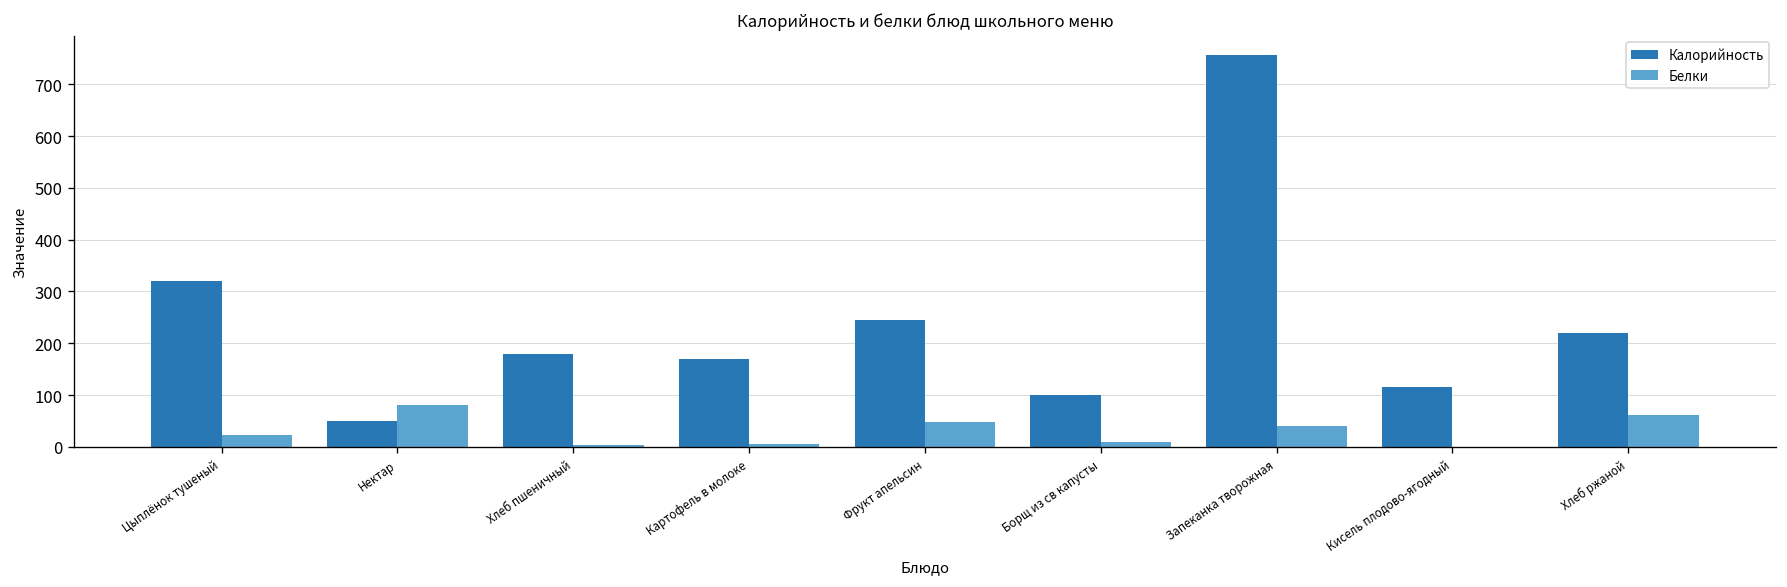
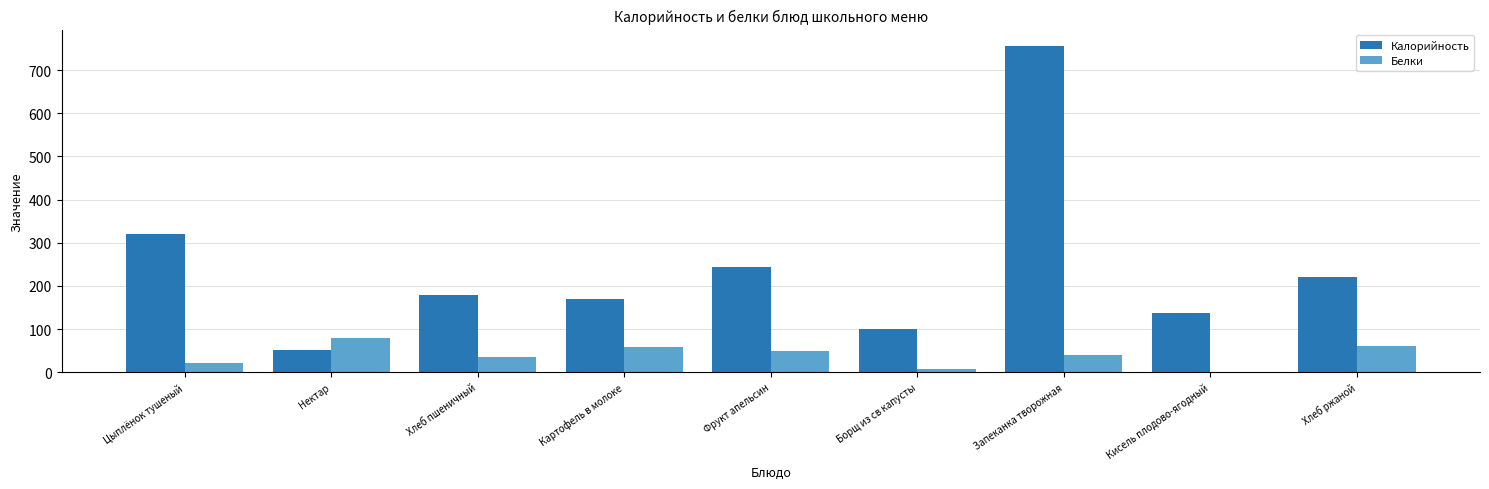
  {
    "Калорийность": {
      "Цыплёнок тушеный": 320,
      "Нектар": 50,
      "Хлеб пшеничный": 180,
      "Картофель в молоке": 170,
      "Фрукт апельсин": 240,
      "Борщ из св капусты": 100,
      "Запеканка творожная": 760,
-     "Кисель плодово-ягодный": 120,
+     "Кисель плодово-ягодный": 140,
      "Хлеб ржаной": 220
    },
    "Белки": {
      "Цыплёнок тушеный": 20,
      "Нектар": 80,
-     "Хлеб пшеничный": 0,
-     "Картофель в молоке": 0,
+     "Хлеб пшеничный": 40,
+     "Картофель в молоке": 60,
      "Фрукт апельсин": 50,
      "Борщ из св капусты": 10,
      "Запеканка творожная": 40,
      "Кисель плодово-ягодный": 0,
      "Хлеб ржаной": 60
    }
  }
